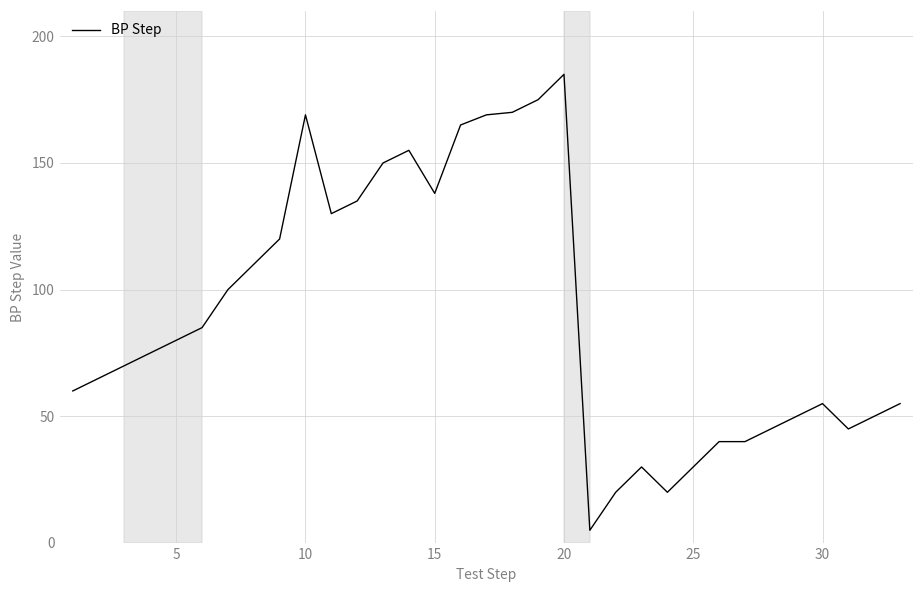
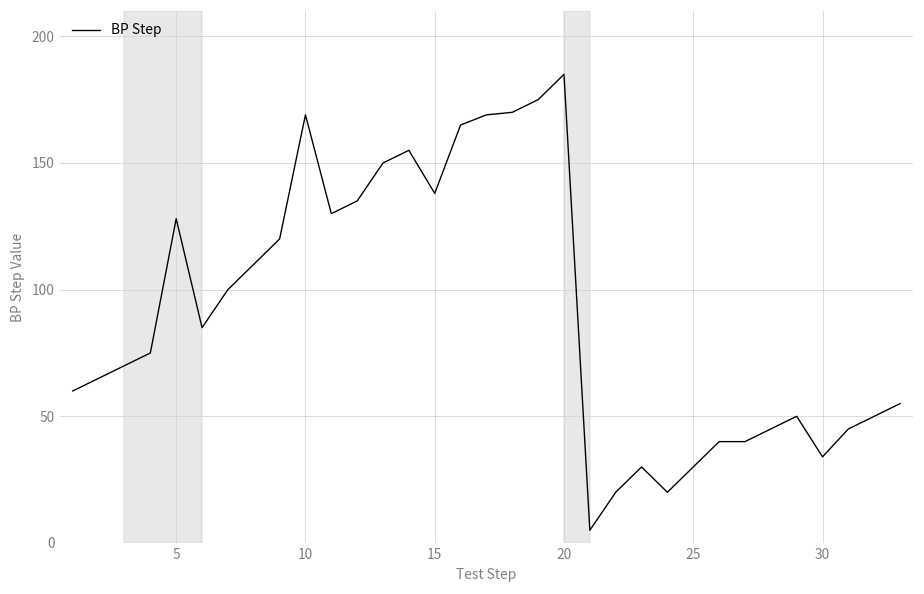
  {
-   "5": 80,
+   "5": 128,
    "10": 169,
    "15": 138,
    "20": 185,
    "25": 30,
-   "30": 55
+   "30": 34
  }
